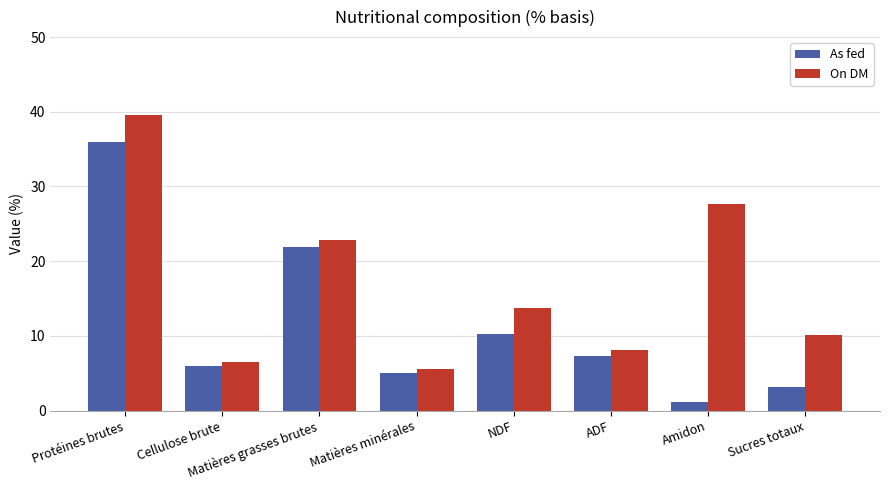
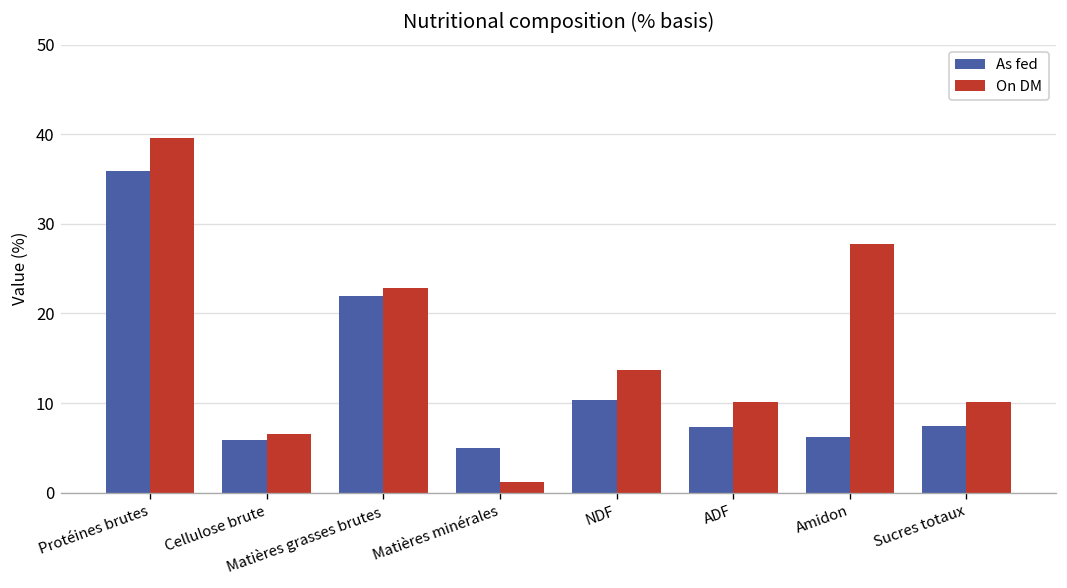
  {
    "As fed": {
      "Protéines brutes": 36,
      "Cellulose brute": 6,
      "Matières grasses brutes": 22,
      "Matières minérales": 5,
      "NDF": 10,
      "ADF": 7,
-     "Amidon": 1,
-     "Sucres totaux": 3
+     "Amidon": 6,
+     "Sucres totaux": 7
    },
    "On DM": {
      "Protéines brutes": 40,
      "Cellulose brute": 7,
      "Matières grasses brutes": 23,
-     "Matières minérales": 6,
+     "Matières minérales": 1,
      "NDF": 14,
-     "ADF": 8,
+     "ADF": 10,
      "Amidon": 28,
      "Sucres totaux": 10
    }
  }
